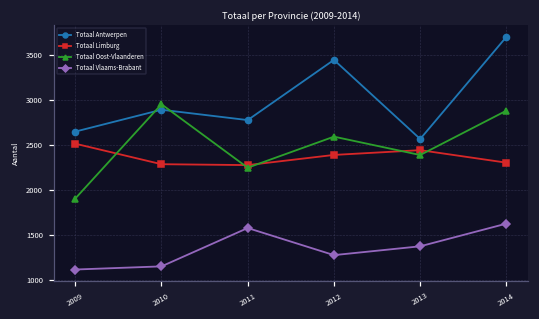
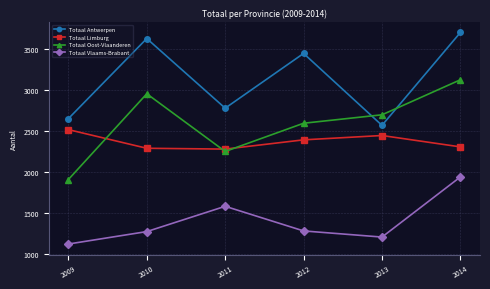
  {
    "Totaal Antwerpen": {
      "2009": 2700,
-     "2010": 2900,
+     "2010": 3600,
      "2011": 2800,
      "2012": 3400,
      "2013": 2600,
      "2014": 3700
    },
    "Totaal Limburg": {
      "2009": 2500,
      "2010": 2300,
      "2012": 2400,
      "2013": 2400,
      "2014": 2300
    },
    "Totaal Oost-Vlaanderen": {
      "2009": 1900,
      "2010": 3000,
      "2012": 2600,
-     "2013": 2400,
-     "2014": 2900
+     "2013": 2700,
+     "2014": 3100
    },
    "Totaal Vlaams-Brabant": {
      "2009": 1100,
-     "2010": 1200,
+     "2010": 1300,
      "2011": 1600,
      "2012": 1300,
-     "2013": 1400,
-     "2014": 1600
+     "2013": 1200,
+     "2014": 1900
    }
  }
